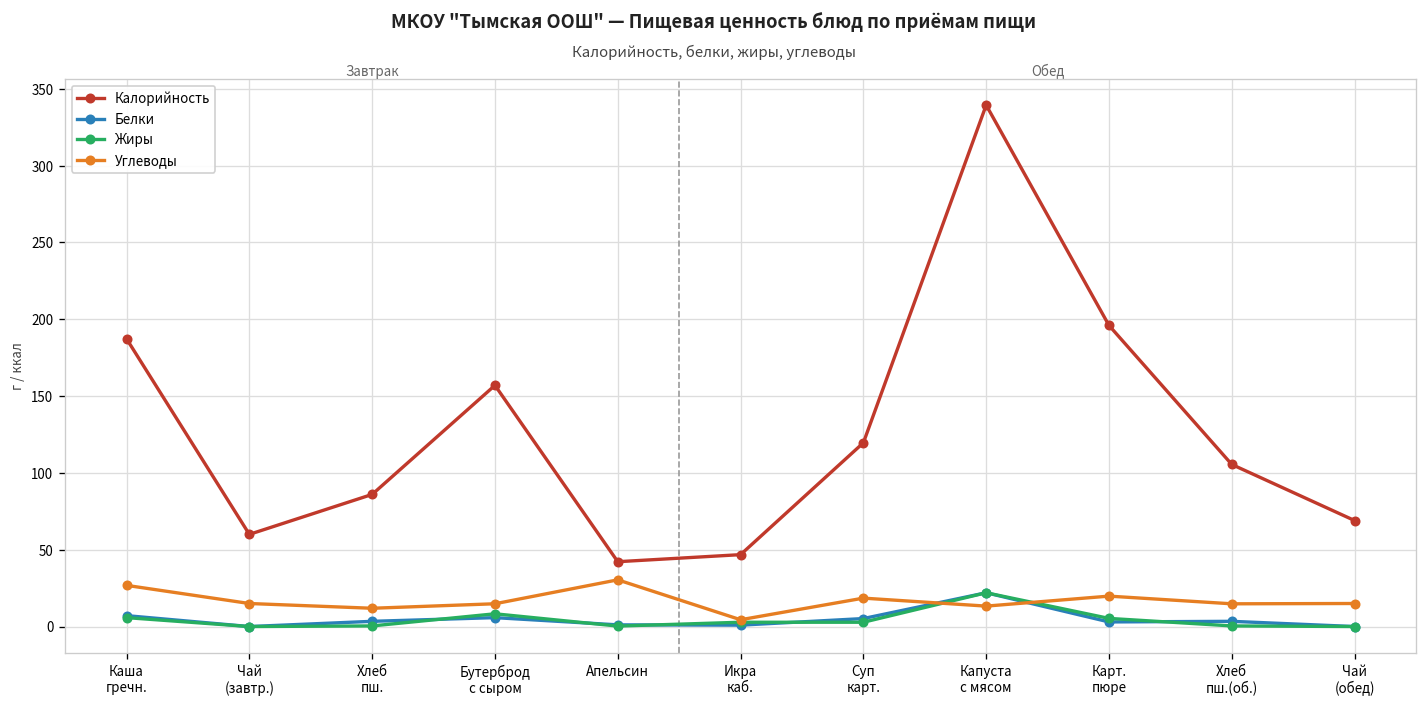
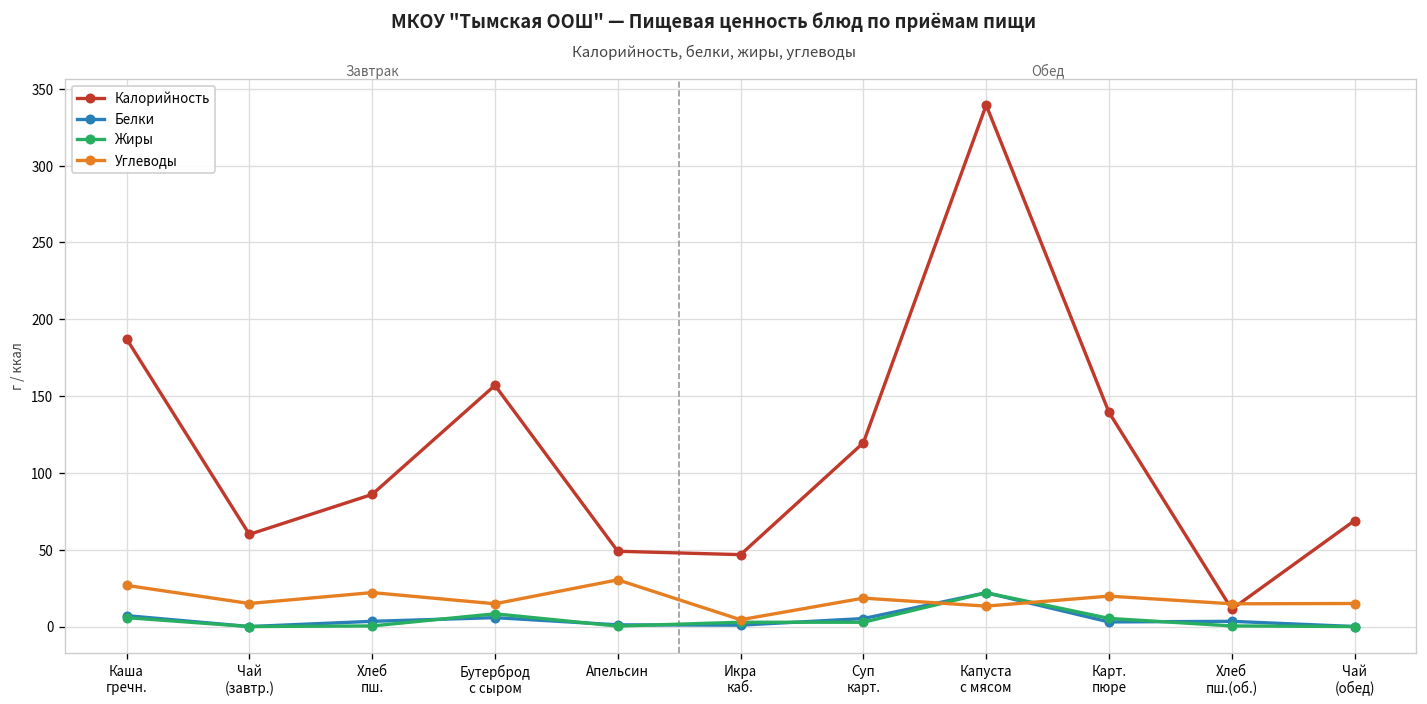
  {
    "Калорийность": {
      "Каша гречн.": 187,
      "Чай (завтр.)": 60,
      "Хлеб пш.": 86,
      "Бутерброд с сыром": 157,
-     "Апельсин": 42,
+     "Апельсин": 49,
      "Икра каб.": 47,
      "Суп карт.": 120,
      "Капуста с мясом": 339,
-     "Карт. пюре": 196,
-     "Хлеб пш.(об.)": 106,
+     "Карт. пюре": 139,
+     "Хлеб пш.(об.)": 11,
      "Чай (обед)": 69
    },
    "Белки": {
      "Хлеб пш.": 3,
      "Бутерброд с сыром": 6,
      "Суп карт.": 5,
      "Карт. пюре": 3,
      "Хлеб пш.(об.)": 3
    },
    "Жиры": {
      "Хлеб пш.": 0,
      "Бутерброд с сыром": 8,
      "Суп карт.": 3,
      "Карт. пюре": 5,
      "Хлеб пш.(об.)": 0
    },
    "Углеводы": {
      "Каша гречн.": 27,
      "Чай (завтр.)": 15,
-     "Хлеб пш.": 12,
+     "Хлеб пш.": 22,
      "Бутерброд с сыром": 15,
      "Апельсин": 30,
      "Суп карт.": 19,
      "Капуста с мясом": 13,
      "Карт. пюре": 20,
      "Хлеб пш.(об.)": 15,
      "Чай (обед)": 15
    }
  }
